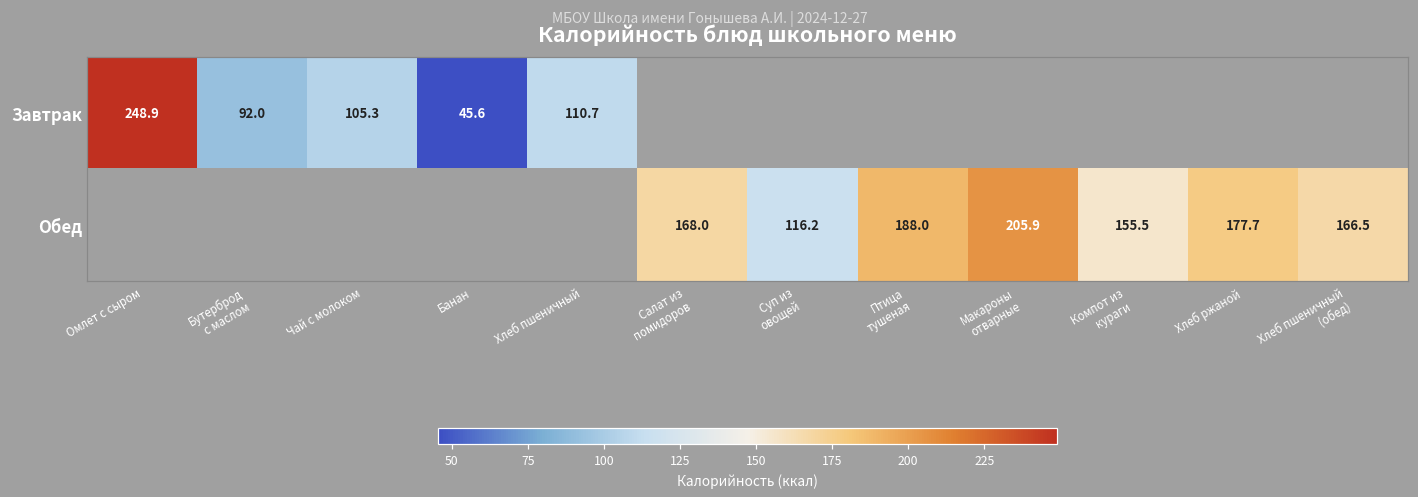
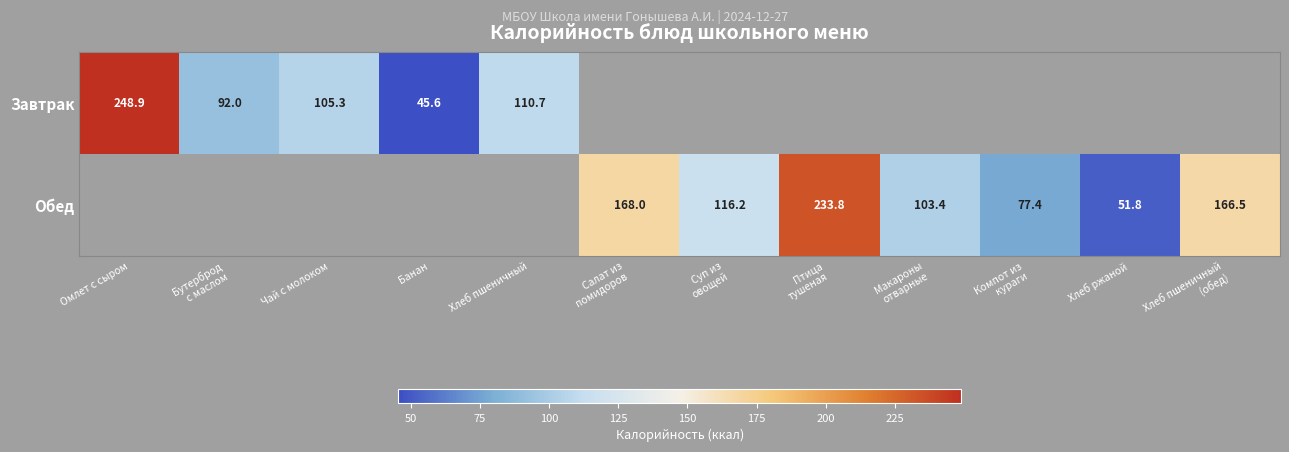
  {
    "Завтрак": {
      "Омлет с сыром": 248.9,
      "Бутерброд с маслом": 92.0,
      "Чай с молоком": 105.3,
      "Банан": 45.6,
      "Хлеб пшеничный": 110.7
    },
    "Обед": {
      "Салат из помидоров": 168.0,
      "Суп из овощей": 116.2,
-     "Птица тушеная": 188.0,
-     "Макароны отварные": 205.9,
-     "Компот из кураги": 155.5,
-     "Хлеб ржаной": 177.7,
+     "Птица тушеная": 233.8,
+     "Макароны отварные": 103.4,
+     "Компот из кураги": 77.4,
+     "Хлеб ржаной": 51.8,
      "Хлеб пшеничный (обед)": 166.5
    }
  }
